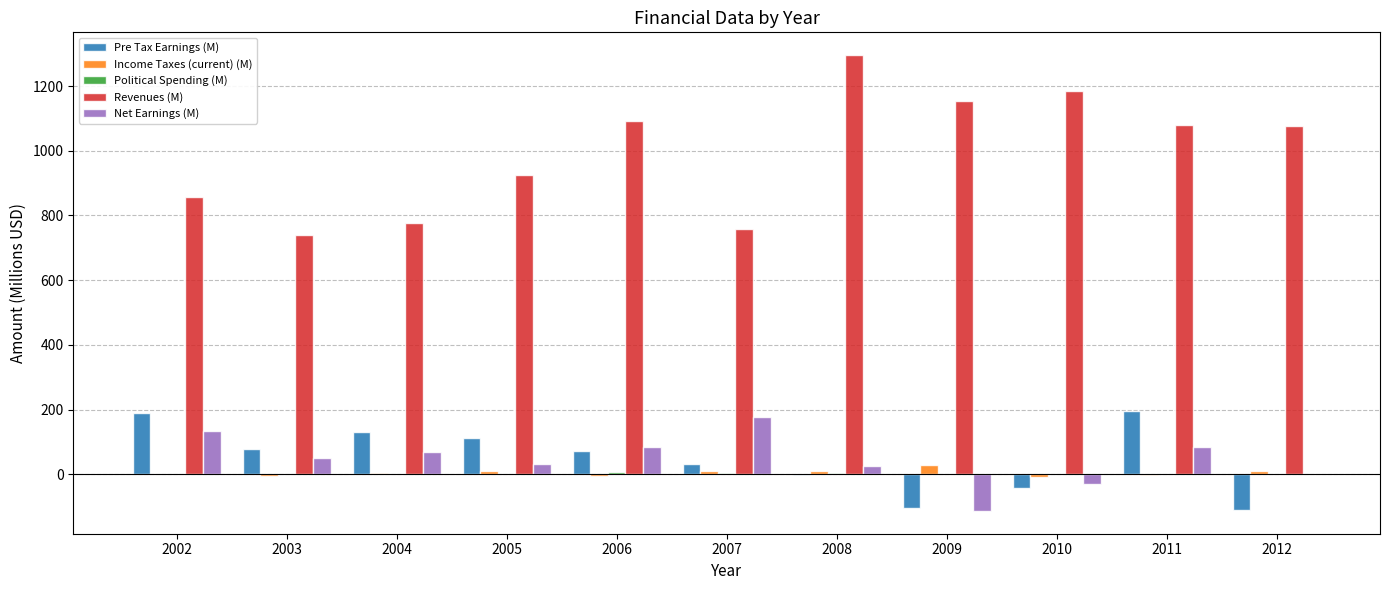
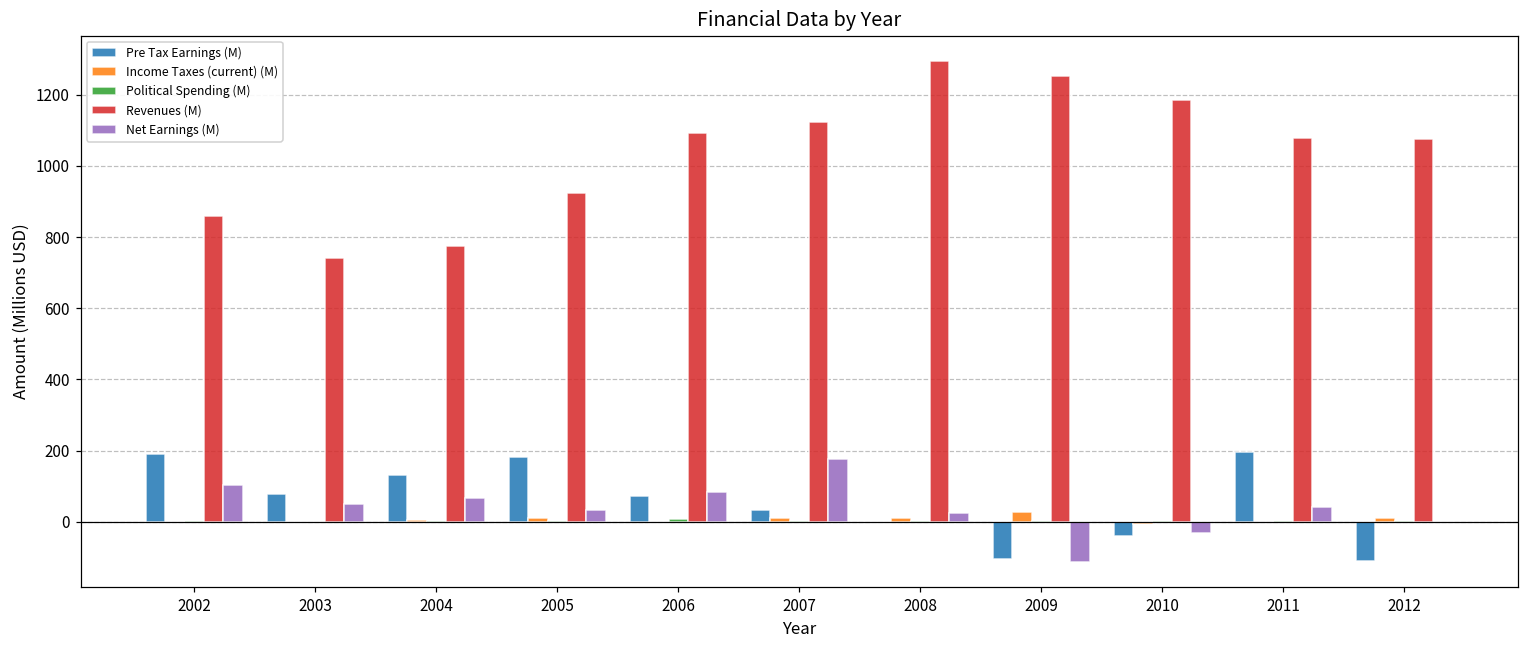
  {
    "Pre Tax Earnings (M)": {
      "2002": 190,
      "2003": 80,
      "2004": 130,
-     "2005": 110,
+     "2005": 180,
      "2006": 70,
      "2007": 30,
      "2009": -100,
      "2010": -40,
      "2011": 200,
      "2012": -110
    },
    "Income Taxes (current) (M)": {
      "2005": 10,
      "2007": 10,
      "2008": 10,
      "2009": 30,
      "2012": 10
    },
    "Political Spending (M)": {
      "2006": 10
    },
    "Revenues (M)": {
      "2002": 860,
      "2003": 740,
      "2004": 780,
      "2005": 920,
      "2006": 1090,
-     "2007": 760,
+     "2007": 1120,
      "2008": 1300,
-     "2009": 1150,
+     "2009": 1250,
      "2010": 1180,
      "2011": 1080,
      "2012": 1080
    },
    "Net Earnings (M)": {
-     "2002": 130,
+     "2002": 100,
      "2003": 50,
      "2004": 70,
      "2005": 30,
      "2006": 80,
      "2007": 180,
      "2008": 20,
      "2009": -110,
      "2010": -30,
-     "2011": 90
+     "2011": 40
    }
  }
